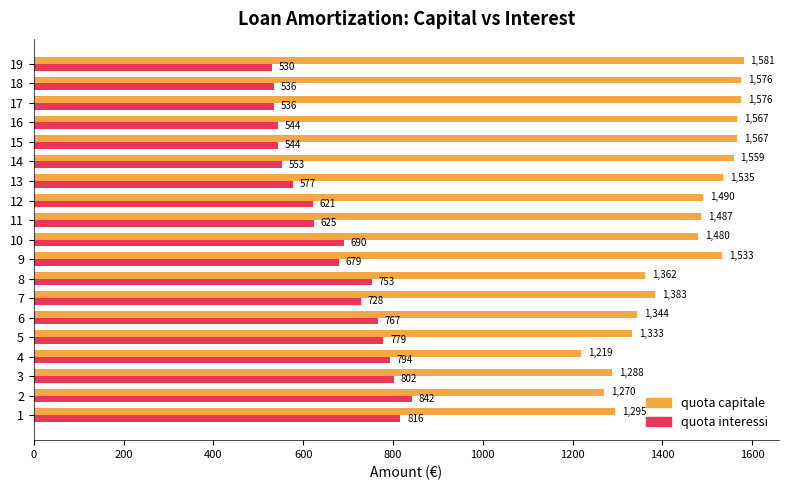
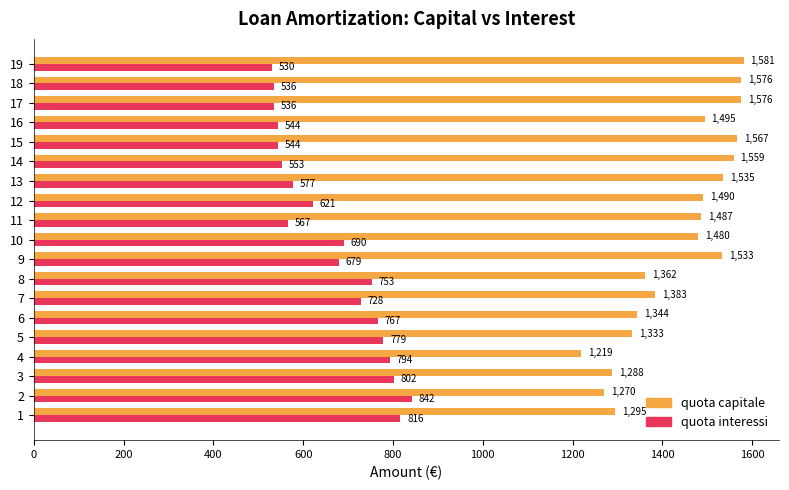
  {
    "quota capitale": {
      "19": "1,581",
      "18": "1,576",
      "17": "1,576",
-     "16": "1,567",
+     "16": "1,495",
      "15": "1,567",
      "14": "1,559",
      "13": "1,535",
      "12": "1,490",
      "11": "1,487",
      "10": "1,480",
      "9": "1,533",
      "8": "1,362",
      "7": "1,383",
      "6": "1,344",
      "5": "1,333",
      "4": "1,219",
      "3": "1,288",
      "2": "1,270",
      "1": "1,295"
    },
    "quota interessi": {
      "19": "530",
      "18": "536",
      "17": "536",
      "16": "544",
      "15": "544",
      "14": "553",
      "13": "577",
      "12": "621",
-     "11": "625",
+     "11": "567",
      "10": "690",
      "9": "679",
      "8": "753",
      "7": "728",
      "6": "767",
      "5": "779",
      "4": "794",
      "3": "802",
      "2": "842",
      "1": "816"
    }
  }
